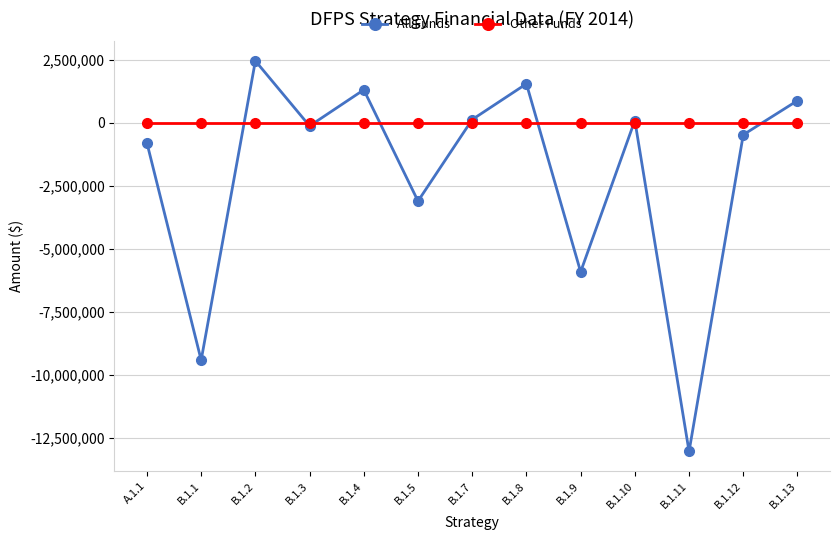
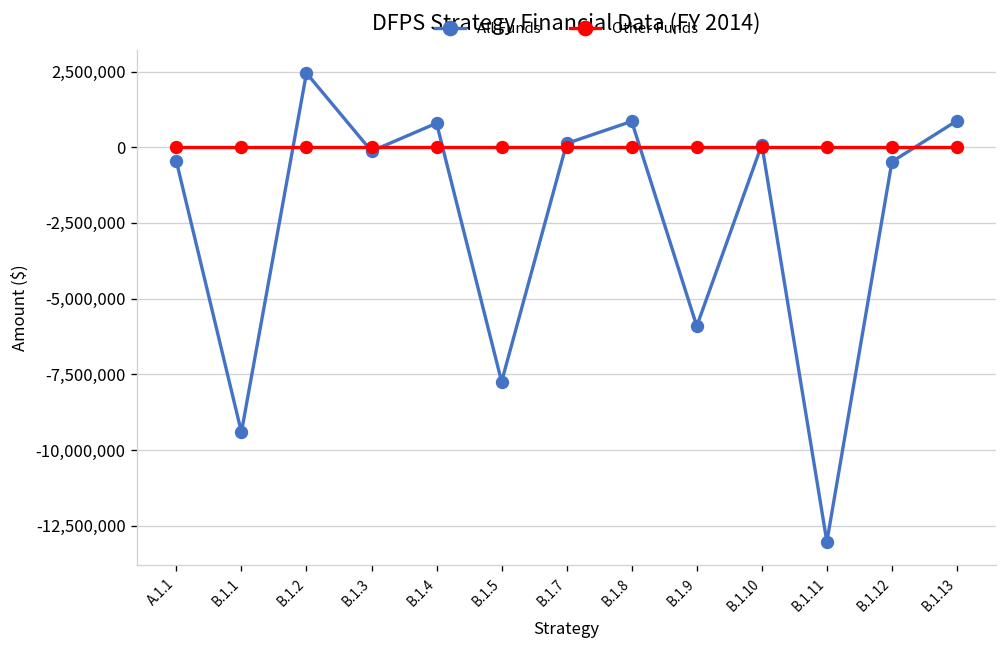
  {
    "All Funds": {
-     "A.1.1": "-800,000",
+     "A.1.1": "-500,000",
      "B.1.1": "-9,400,000",
      "B.1.2": "2,500,000",
      "B.1.3": "-100,000",
-     "B.1.4": "1,300,000",
-     "B.1.5": "-3,100,000",
+     "B.1.4": "800,000",
+     "B.1.5": "-7,700,000",
      "B.1.7": "100,000",
-     "B.1.8": "1,500,000",
+     "B.1.8": "900,000",
      "B.1.9": "-5,900,000",
      "B.1.11": "-13,000,000",
      "B.1.12": "-500,000",
      "B.1.13": "900,000"
    },
    "Other Funds": {
      "A.1.1": "0",
      "B.1.1": "0",
      "B.1.2": "0",
      "B.1.3": "0",
      "B.1.4": "0",
      "B.1.5": "0",
      "B.1.7": "0",
      "B.1.8": "0",
      "B.1.9": "0",
      "B.1.11": "0",
      "B.1.12": "0",
      "B.1.13": "0"
    }
  }
